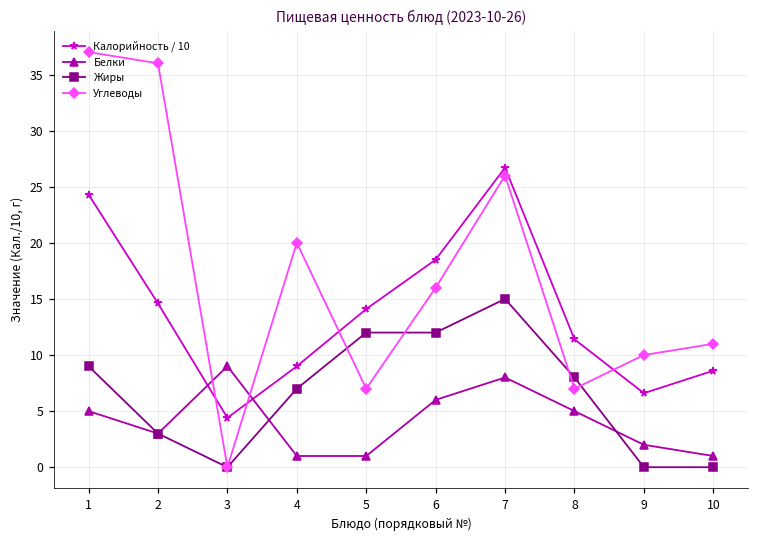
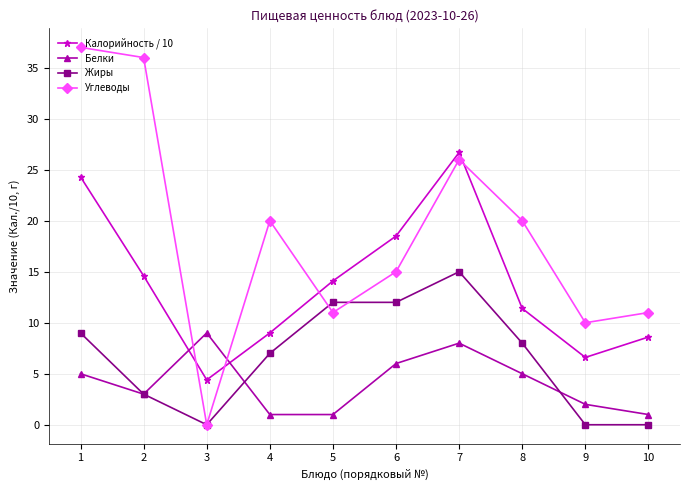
  {
    "Углеводы": {
      "1": 37,
      "2": 36,
      "4": 20,
-     "5": 7,
-     "6": 16,
+     "5": 11,
+     "6": 15,
      "7": 26,
-     "8": 7,
+     "8": 20,
      "9": 10,
      "10": 11
    }
  }
